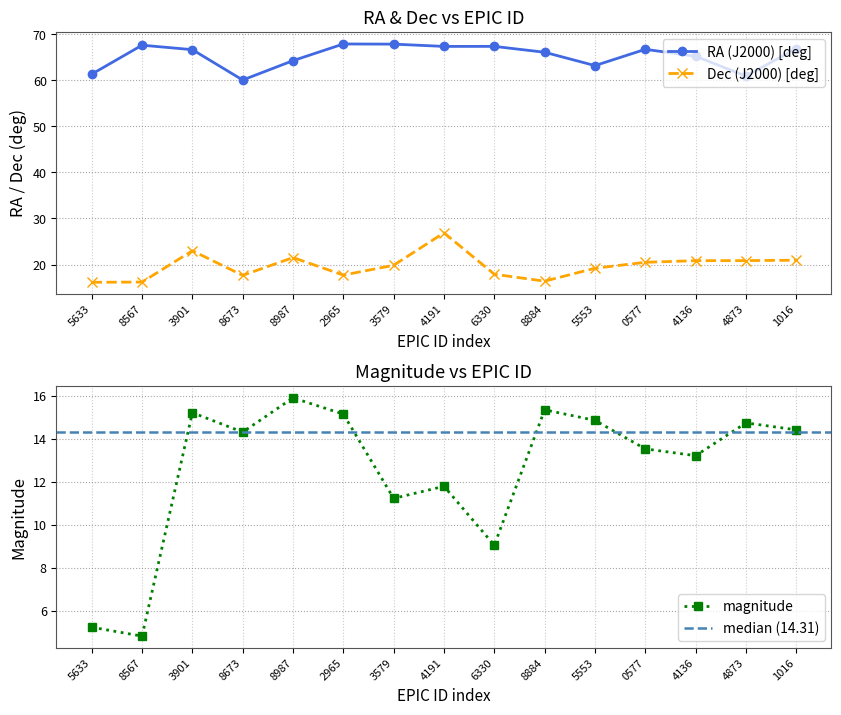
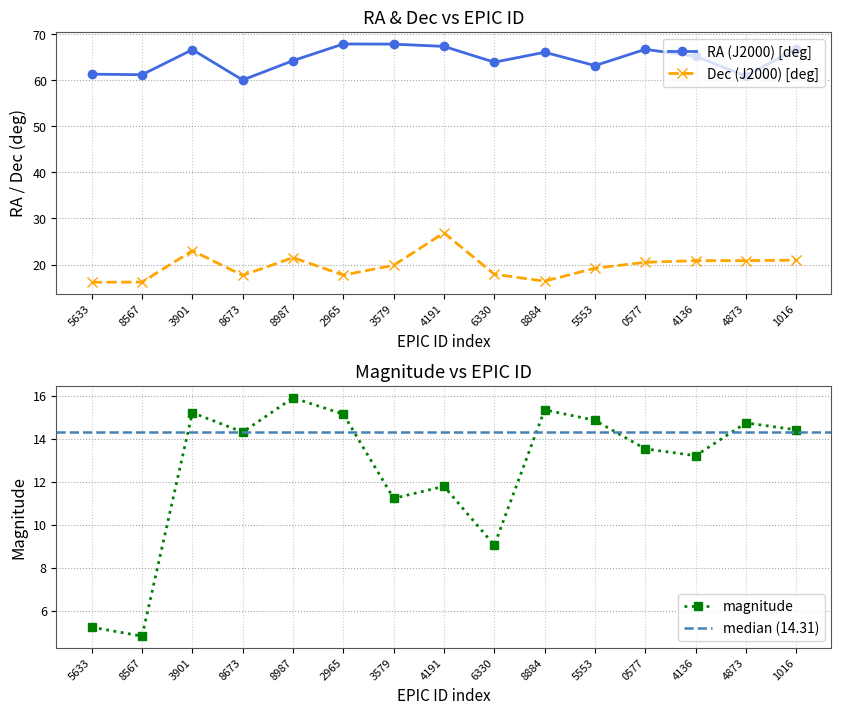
  {
    "RA & Dec vs EPIC ID": {
      "RA (J2000) [deg]": {
        "5633": 61,
-       "8567": 68,
+       "8567": 61,
        "3901": 67,
        "8673": 60,
        "8987": 64,
        "2965": 68,
        "3579": 68,
        "4191": 67,
-       "6330": 67,
+       "6330": 64,
        "8884": 66,
        "5553": 63,
        "0577": 67
      },
      "Dec (J2000) [deg]": {
        "5633": 16,
        "8567": 16,
        "3901": 23,
        "8673": 18,
        "8987": 22,
        "2965": 18,
        "3579": 20,
        "4191": 27,
        "6330": 18,
        "8884": 16,
        "5553": 19,
        "0577": 20,
        "4136": 21,
        "4873": 21,
        "1016": 21
      }
    },
    "Magnitude vs EPIC ID": {
      "5633": 5.2,
      "8567": 4.8,
      "3901": 15.2,
      "8673": 14.3,
      "8987": 15.9,
      "2965": 15.2,
      "3579": 11.2,
      "4191": 11.8,
      "6330": 9.0,
      "8884": 15.4,
      "5553": 14.9,
      "0577": 13.5,
      "4136": 13.2,
      "4873": 14.7,
      "1016": 14.4
    }
  }
